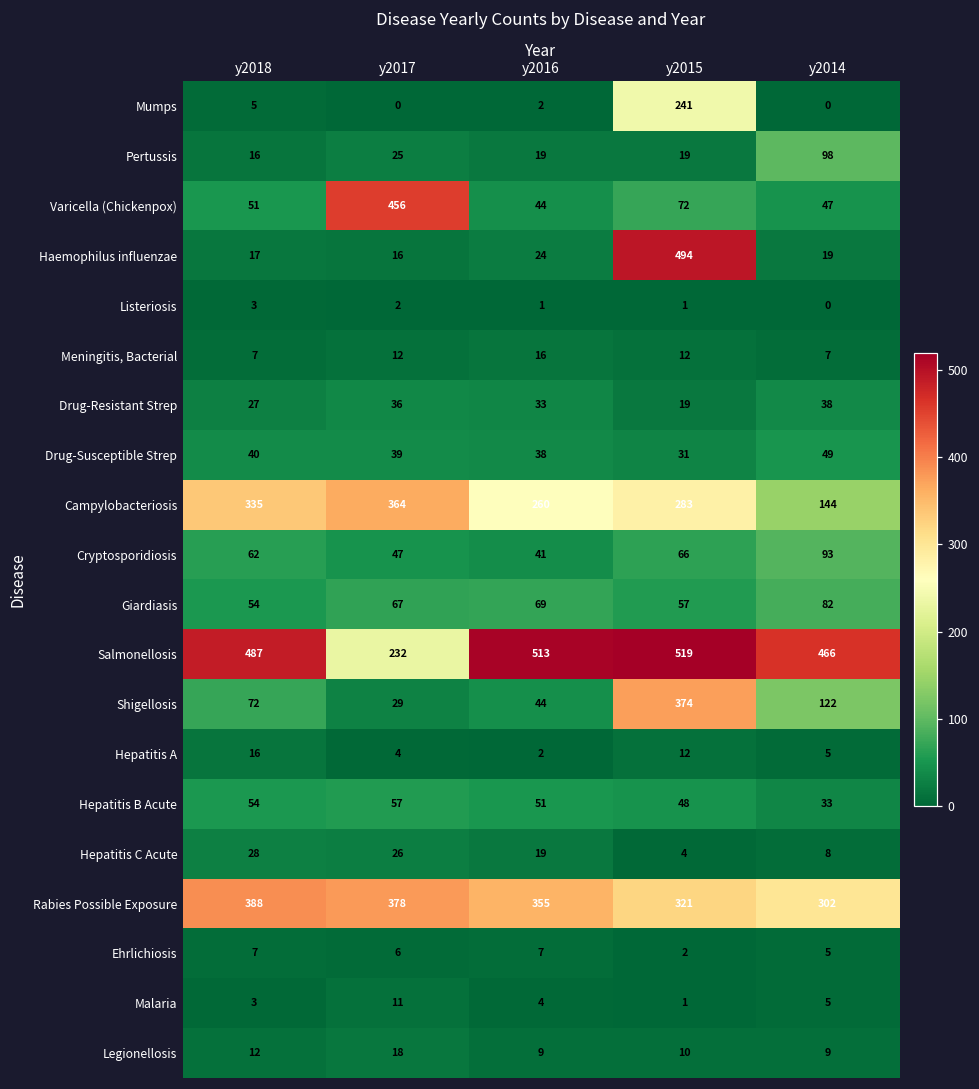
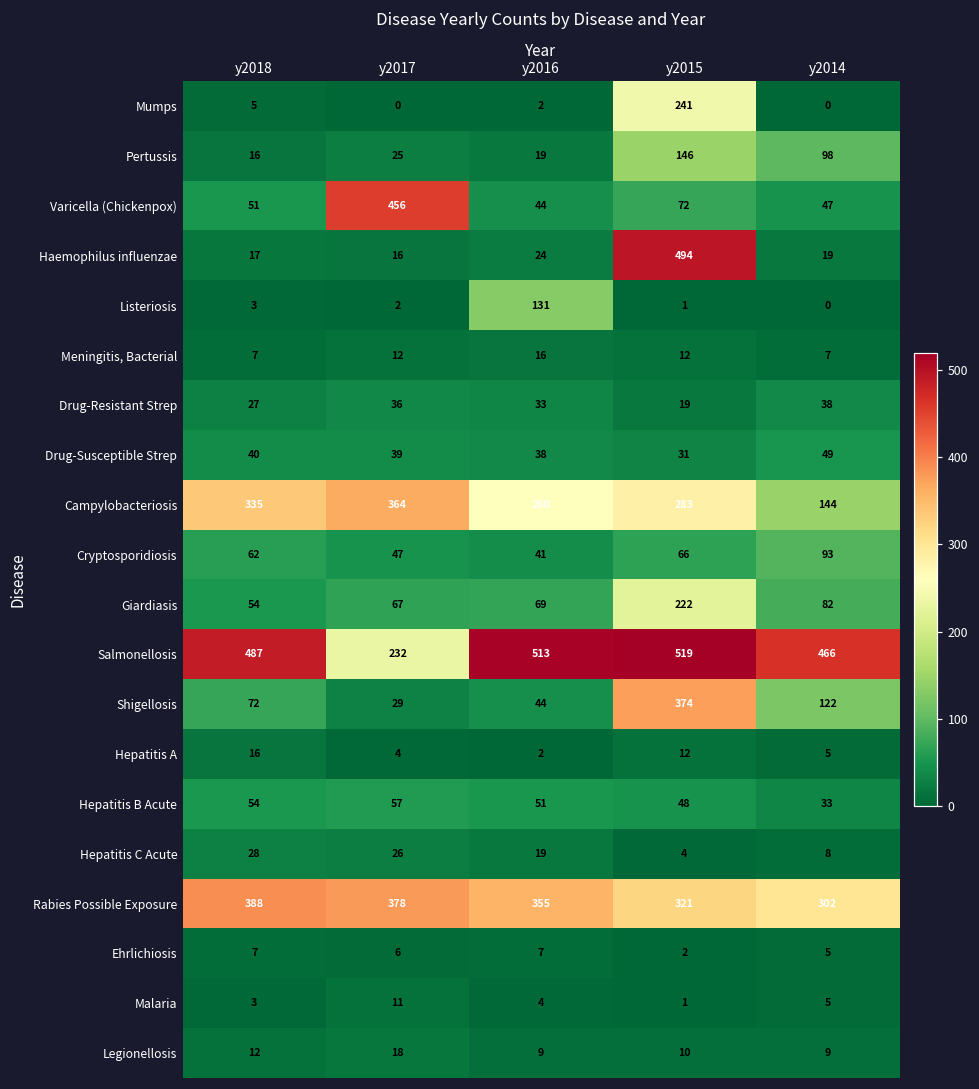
  {
    "Mumps": {
      "y2018": 5,
      "y2017": 0,
      "y2016": 2,
      "y2015": 241,
      "y2014": 0
    },
    "Pertussis": {
      "y2018": 16,
      "y2017": 25,
      "y2016": 19,
-     "y2015": 19,
+     "y2015": 146,
      "y2014": 98
    },
    "Varicella (Chickenpox)": {
      "y2018": 51,
      "y2017": 456,
      "y2016": 44,
      "y2015": 72,
      "y2014": 47
    },
    "Haemophilus influenzae": {
      "y2018": 17,
      "y2017": 16,
      "y2016": 24,
      "y2015": 494,
      "y2014": 19
    },
    "Listeriosis": {
      "y2018": 3,
      "y2017": 2,
-     "y2016": 1,
+     "y2016": 131,
      "y2015": 1,
      "y2014": 0
    },
    "Meningitis, Bacterial": {
      "y2018": 7,
      "y2017": 12,
      "y2016": 16,
      "y2015": 12,
      "y2014": 7
    },
    "Drug-Resistant Strep": {
      "y2018": 27,
      "y2017": 36,
      "y2016": 33,
      "y2015": 19,
      "y2014": 38
    },
    "Drug-Susceptible Strep": {
      "y2018": 40,
      "y2017": 39,
      "y2016": 38,
      "y2015": 31,
      "y2014": 49
    },
    "Campylobacteriosis": {
      "y2018": 335,
      "y2017": 364,
      "y2016": 260,
      "y2015": 283,
      "y2014": 144
    },
    "Cryptosporidiosis": {
      "y2018": 62,
      "y2017": 47,
      "y2016": 41,
      "y2015": 66,
      "y2014": 93
    },
    "Giardiasis": {
      "y2018": 54,
      "y2017": 67,
      "y2016": 69,
-     "y2015": 57,
+     "y2015": 222,
      "y2014": 82
    },
    "Salmonellosis": {
      "y2018": 487,
      "y2017": 232,
      "y2016": 513,
      "y2015": 519,
      "y2014": 466
    },
    "Shigellosis": {
      "y2018": 72,
      "y2017": 29,
      "y2016": 44,
      "y2015": 374,
      "y2014": 122
    },
    "Hepatitis A": {
      "y2018": 16,
      "y2017": 4,
      "y2016": 2,
      "y2015": 12,
      "y2014": 5
    },
    "Hepatitis B Acute": {
      "y2018": 54,
      "y2017": 57,
      "y2016": 51,
      "y2015": 48,
      "y2014": 33
    },
    "Hepatitis C Acute": {
      "y2018": 28,
      "y2017": 26,
      "y2016": 19,
      "y2015": 4,
      "y2014": 8
    },
    "Rabies Possible Exposure": {
      "y2018": 388,
      "y2017": 378,
      "y2016": 355,
      "y2015": 321,
      "y2014": 302
    },
    "Ehrlichiosis": {
      "y2018": 7,
      "y2017": 6,
      "y2016": 7,
      "y2015": 2,
      "y2014": 5
    },
    "Malaria": {
      "y2018": 3,
      "y2017": 11,
      "y2016": 4,
      "y2015": 1,
      "y2014": 5
    },
    "Legionellosis": {
      "y2018": 12,
      "y2017": 18,
      "y2016": 9,
      "y2015": 10,
      "y2014": 9
    }
  }
